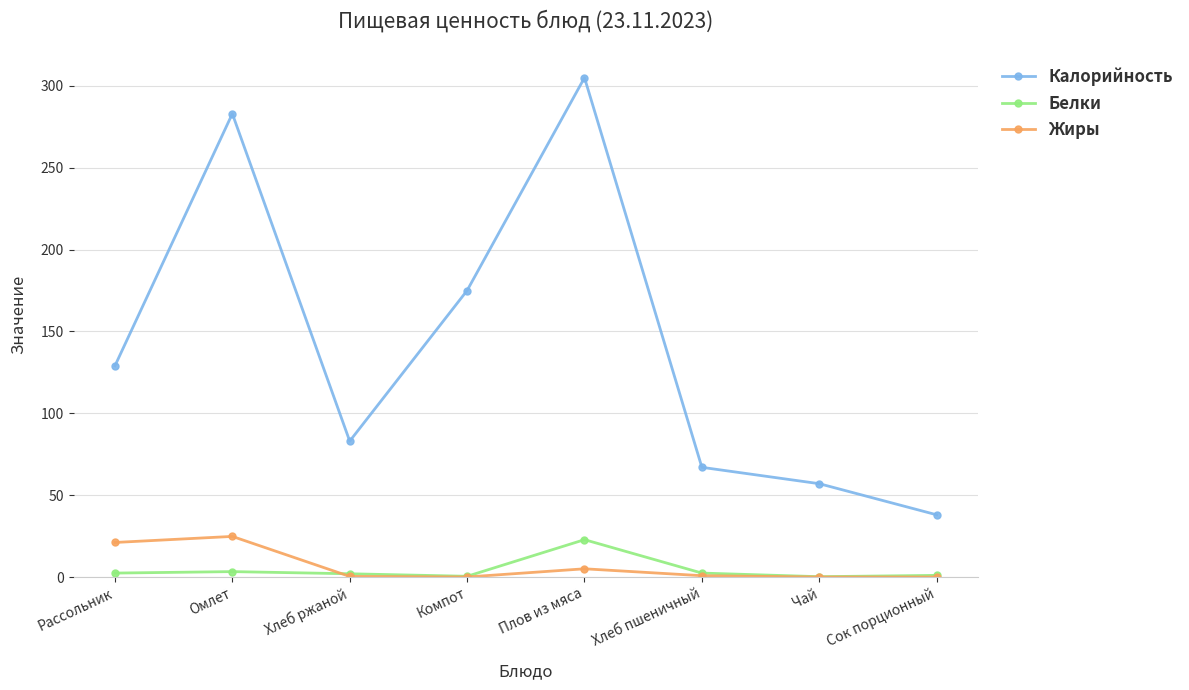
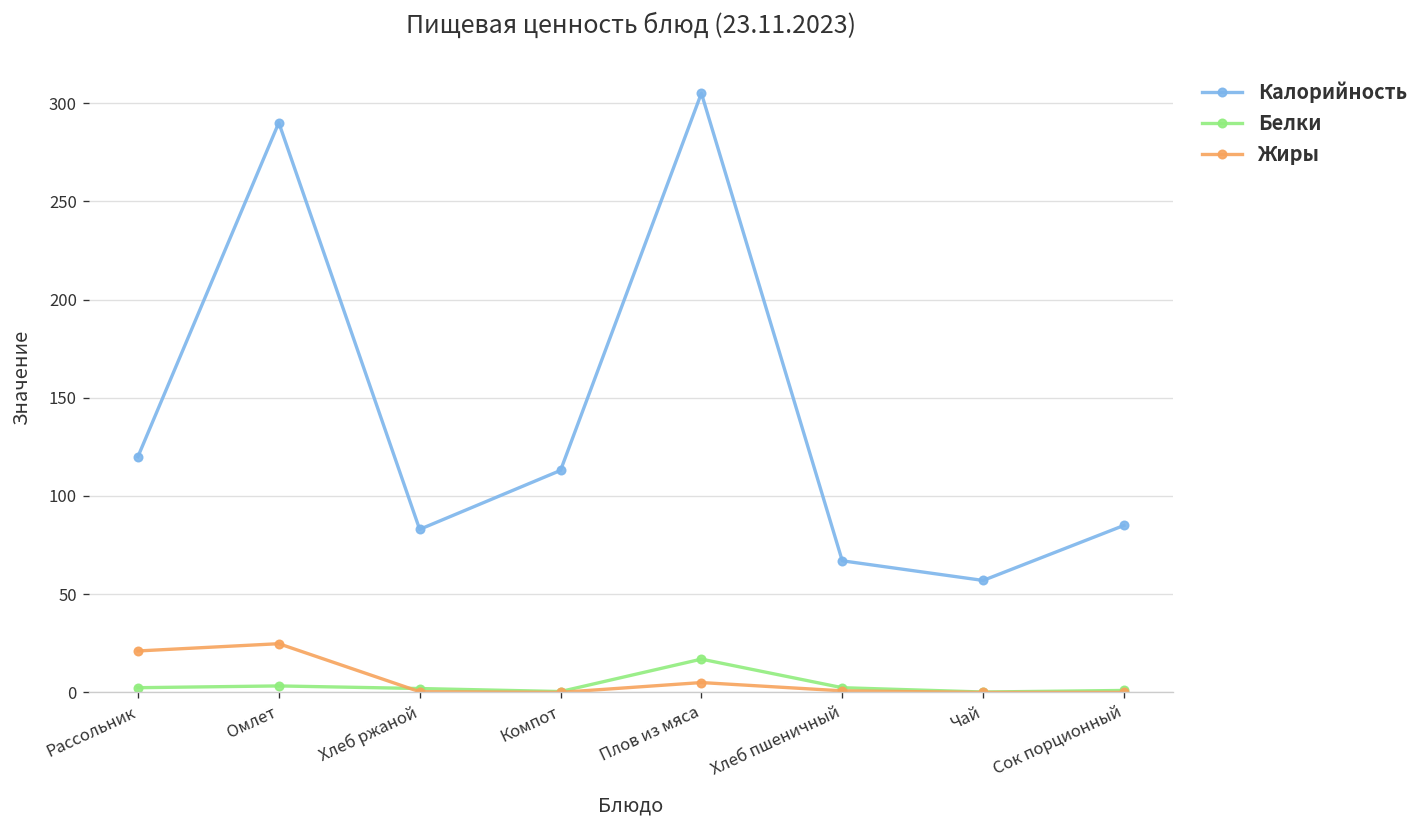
  {
    "Калорийность": {
-     "Рассольник": 129,
-     "Омлет": 283,
+     "Рассольник": 120,
+     "Омлет": 290,
      "Хлеб ржаной": 83,
-     "Компот": 175,
+     "Компот": 113,
      "Плов из мяса": 305,
      "Хлеб пшеничный": 67,
      "Чай": 57,
-     "Сок порционный": 38
+     "Сок порционный": 85
    },
    "Белки": {
      "Рассольник": 2,
      "Омлет": 3,
      "Хлеб ржаной": 2,
-     "Плов из мяса": 23,
+     "Плов из мяса": 17,
      "Хлеб пшеничный": 2
    },
    "Жиры": {
      "Рассольник": 21,
      "Омлет": 25,
      "Хлеб ржаной": 0,
      "Плов из мяса": 5,
      "Хлеб пшеничный": 1
    }
  }
